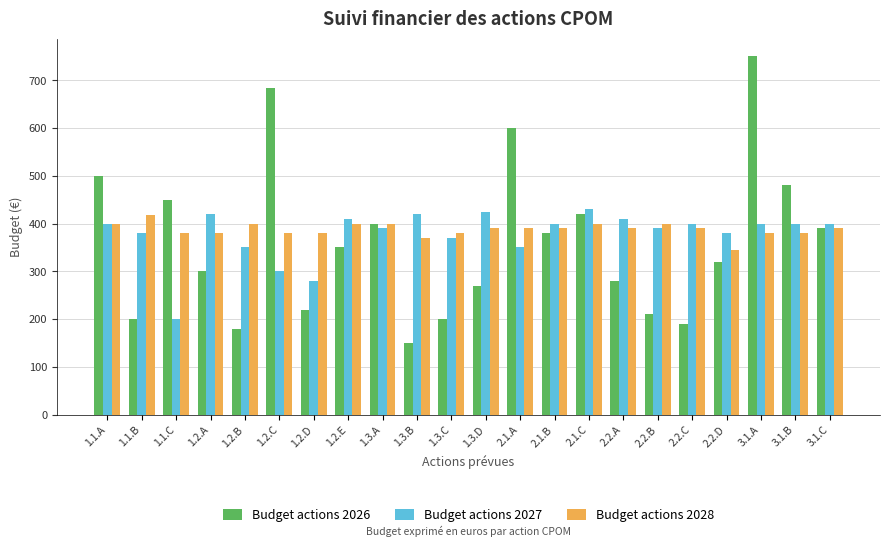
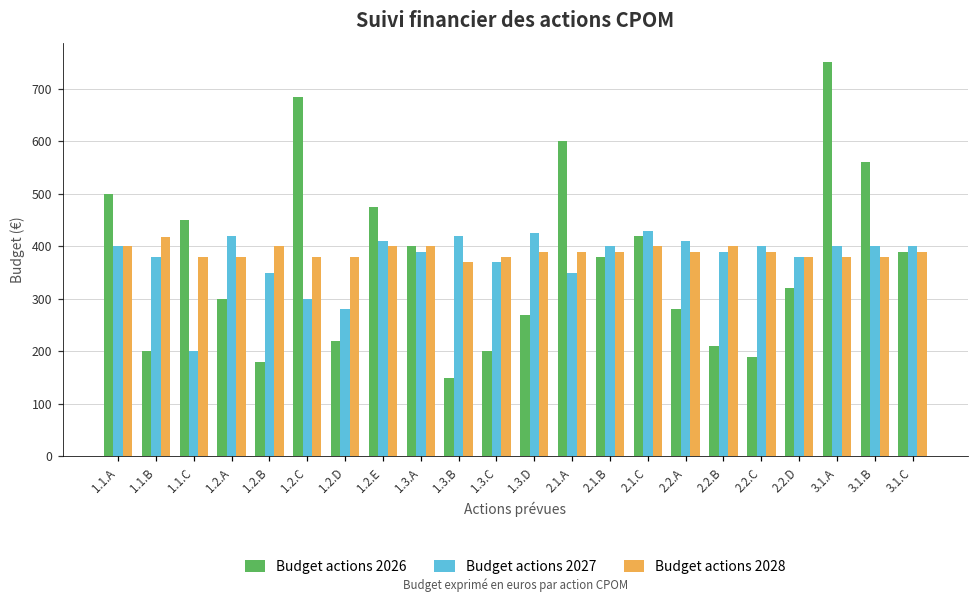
  {
    "Budget actions 2026": {
      "1.1.A": 500,
      "1.1.B": 200,
      "1.1.C": 450,
      "1.2.A": 300,
      "1.2.B": 180,
      "1.2.C": 680,
      "1.2.D": 220,
-     "1.2.E": 350,
+     "1.2.E": 470,
      "1.3.A": 400,
      "1.3.B": 150,
      "1.3.C": 200,
      "1.3.D": 270,
      "2.1.A": 600,
      "2.1.B": 380,
      "2.1.C": 420,
      "2.2.A": 280,
      "2.2.B": 210,
      "2.2.C": 190,
      "2.2.D": 320,
      "3.1.A": 750,
-     "3.1.B": 480,
+     "3.1.B": 560,
      "3.1.C": 390
    },
    "Budget actions 2027": {
      "1.1.A": 400,
      "1.1.B": 380,
      "1.1.C": 200,
      "1.2.A": 420,
      "1.2.B": 350,
      "1.2.C": 300,
      "1.2.D": 280,
      "1.2.E": 410,
      "1.3.A": 390,
      "1.3.B": 420,
      "1.3.C": 370,
      "1.3.D": 430,
      "2.1.A": 350,
      "2.1.B": 400,
      "2.1.C": 430,
      "2.2.A": 410,
      "2.2.B": 390,
      "2.2.C": 400,
      "2.2.D": 380,
      "3.1.A": 400,
      "3.1.B": 400,
      "3.1.C": 400
    },
    "Budget actions 2028": {
      "1.1.A": 400,
      "1.1.B": 420,
      "1.1.C": 380,
      "1.2.A": 380,
      "1.2.B": 400,
      "1.2.C": 380,
      "1.2.D": 380,
      "1.2.E": 400,
      "1.3.A": 400,
      "1.3.B": 370,
      "1.3.C": 380,
      "1.3.D": 390,
      "2.1.A": 390,
      "2.1.B": 390,
      "2.1.C": 400,
      "2.2.A": 390,
      "2.2.B": 400,
      "2.2.C": 390,
-     "2.2.D": 350,
+     "2.2.D": 380,
      "3.1.A": 380,
      "3.1.B": 380,
      "3.1.C": 390
    }
  }
